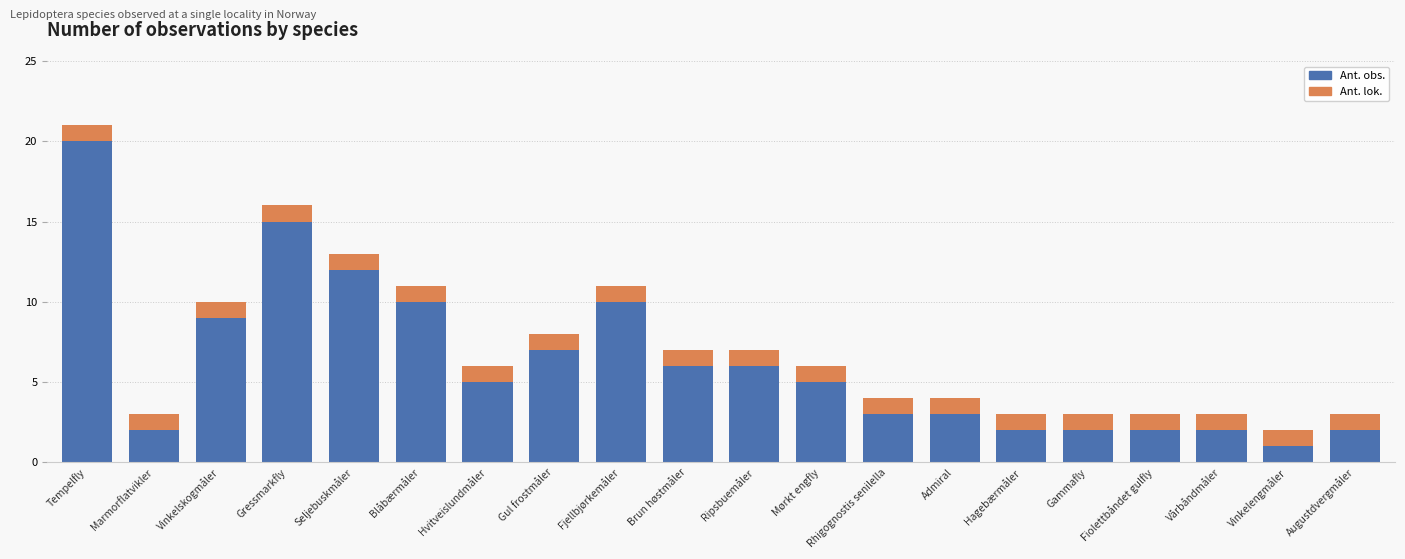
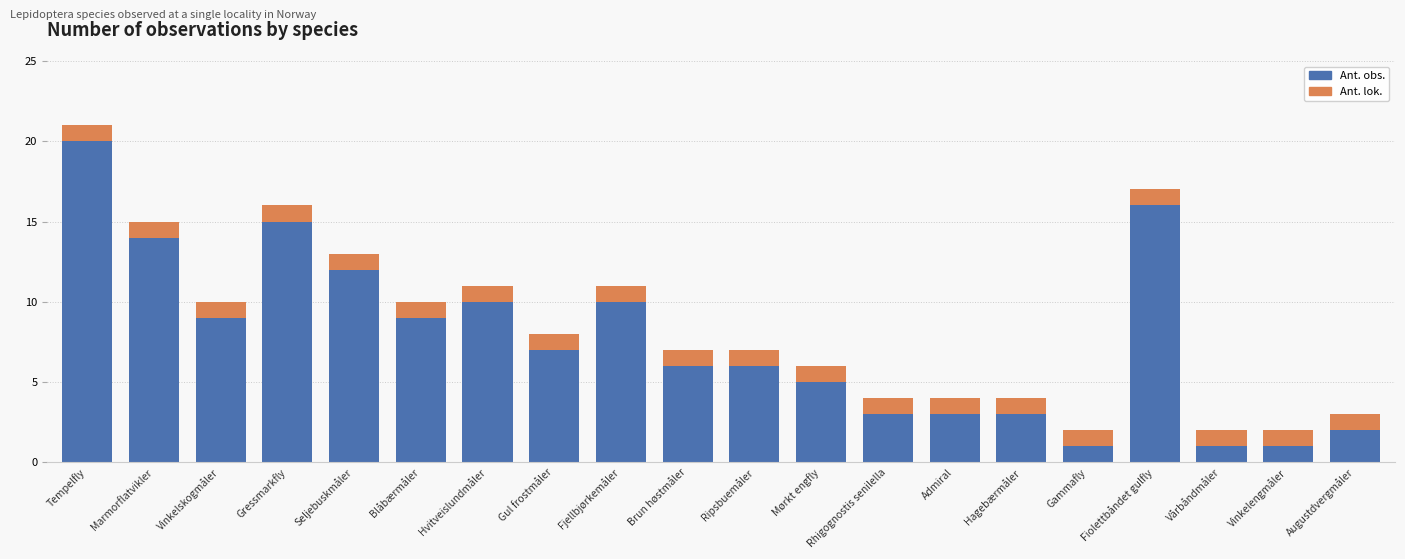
  {
    "Ant. obs.": {
      "Tempelfly": 20,
-     "Marmorflatvikler": 2,
+     "Marmorflatvikler": 14,
      "Vinkelskogmåler": 9,
      "Gressmarkfly": 15,
      "Seljebuskmåler": 12,
-     "Blåbærmåler": 10,
-     "Hvitveislundmåler": 5,
+     "Blåbærmåler": 9,
+     "Hvitveislundmåler": 10,
      "Gul frostmåler": 7,
      "Fjellbjørkemåler": 10,
      "Brun høstmåler": 6,
      "Ripsbuemåler": 6,
      "Mørkt engfly": 5,
      "Rhigognostis senilella": 3,
      "Admiral": 3,
-     "Hagebærmåler": 2,
-     "Gammafly": 2,
-     "Fiolettbåndet gulfly": 2,
-     "Vårbåndmåler": 2,
+     "Hagebærmåler": 3,
+     "Gammafly": 1,
+     "Fiolettbåndet gulfly": 16,
+     "Vårbåndmåler": 1,
      "Vinkelengmåler": 1,
      "Augustdvergmåler": 2
    },
    "Ant. lok.": {
      "Tempelfly": 1,
      "Marmorflatvikler": 1,
      "Vinkelskogmåler": 1,
      "Gressmarkfly": 1,
      "Seljebuskmåler": 1,
      "Blåbærmåler": 1,
      "Hvitveislundmåler": 1,
      "Gul frostmåler": 1,
      "Fjellbjørkemåler": 1,
      "Brun høstmåler": 1,
      "Ripsbuemåler": 1,
      "Mørkt engfly": 1,
      "Rhigognostis senilella": 1,
      "Admiral": 1,
      "Hagebærmåler": 1,
      "Gammafly": 1,
      "Fiolettbåndet gulfly": 1,
      "Vårbåndmåler": 1,
      "Vinkelengmåler": 1,
      "Augustdvergmåler": 1
    }
  }
